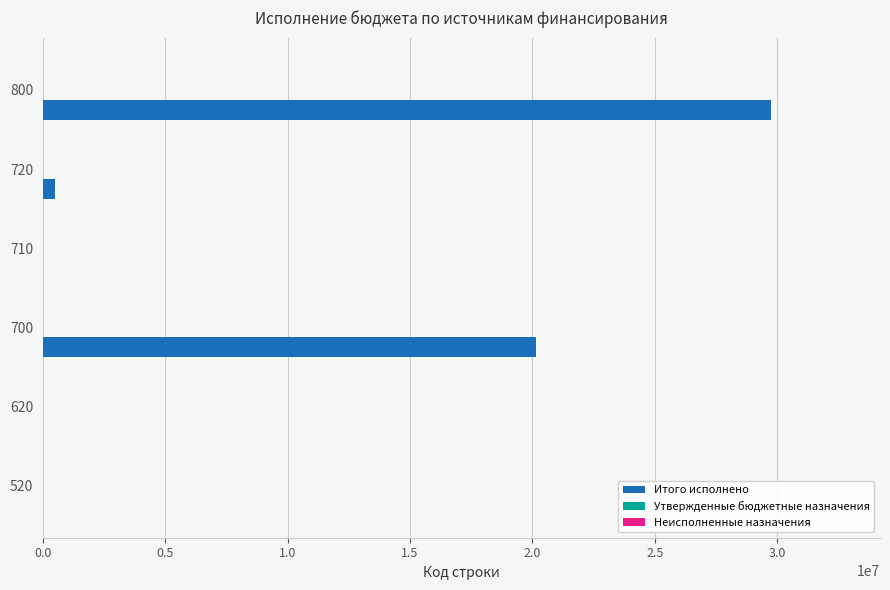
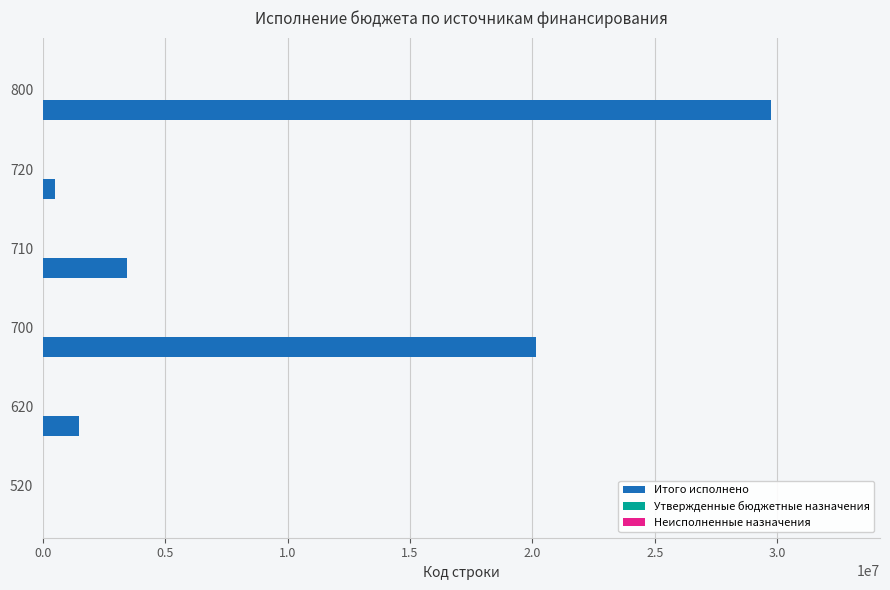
  {
    "Итого исполнено": {
      "800": 29700000,
      "720": 500000,
-     "710": 0,
+     "710": 3400000,
      "700": 20100000,
-     "620": 0,
+     "620": 1500000,
      "520": 0
    },
    "Утвержденные бюджетные назначения": {
      "800": 0,
      "720": 0,
      "710": 0,
      "700": 0,
      "620": 0,
      "520": 0
    },
    "Неисполненные назначения": {
      "800": 0,
      "720": 0,
      "710": 0,
      "700": 0,
      "620": 0,
      "520": 0
    }
  }
